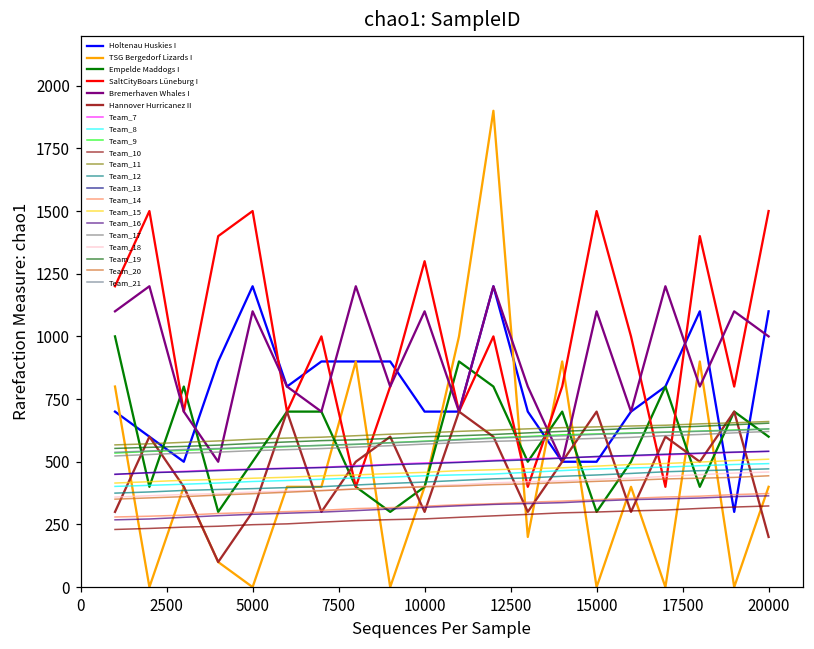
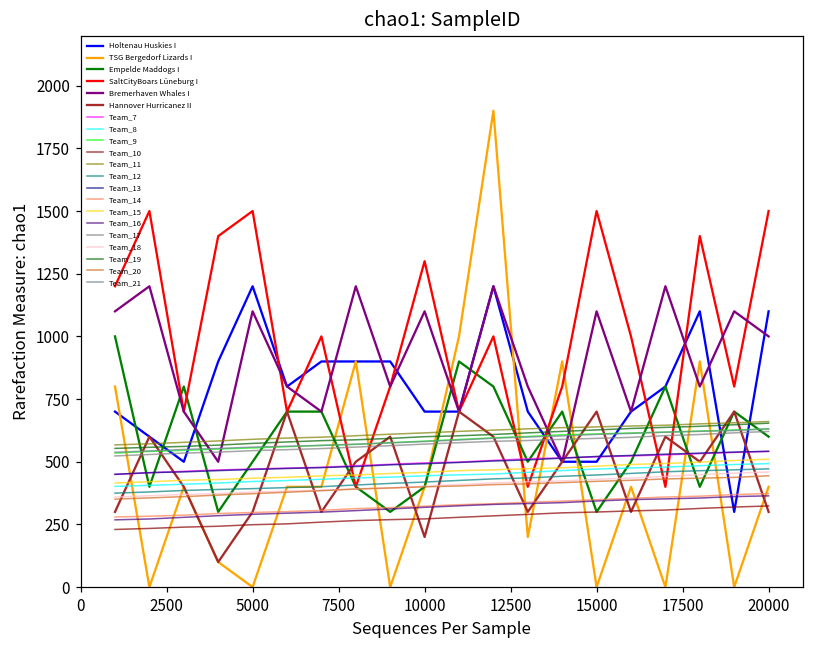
  {
    "Holtenau Huskies I": {
      "5000": 1200,
      "10000": 700,
      "15000": 500,
      "20000": 1100
    },
    "SaltCityBoars Lüneburg I": {
      "5000": 1500,
      "10000": 1300,
      "15000": 1500,
      "20000": 1500
    },
    "Hannover Hurricanez II": {
-     "10000": 300,
+     "10000": 200,
      "15000": 700,
-     "20000": 200
+     "20000": 300
    },
    "Team_8": {
      "5000": 420,
      "10000": 440,
      "15000": 470,
      "20000": 490
    },
    "Team_10": {
      "5000": 250,
      "10000": 270,
      "20000": 320
    },
    "Team_11": {
      "5000": 590,
      "10000": 620,
      "15000": 640
    },
    "Team_12": {
      "5000": 390,
      "10000": 420,
      "15000": 450,
      "20000": 470
    },
    "Team_18": {
      "20000": 460
    },
    "Team_20": {
      "20000": 440
    }
  }
